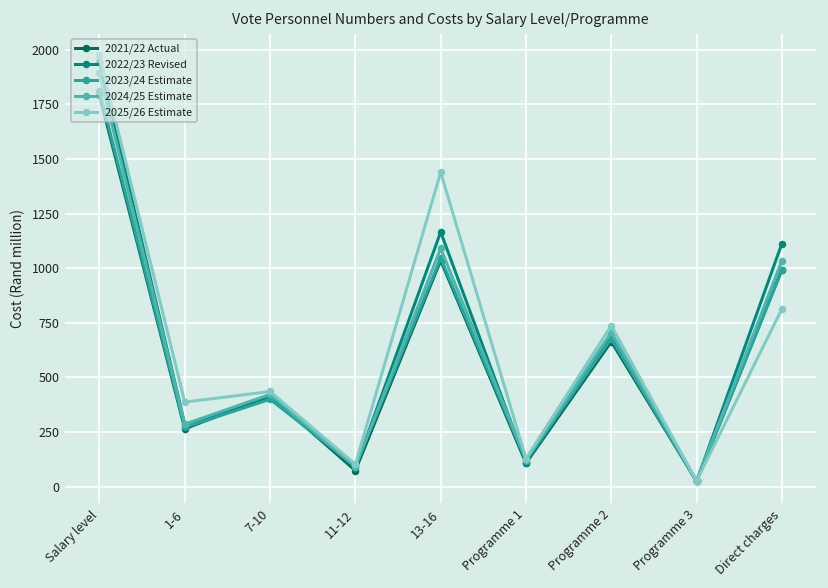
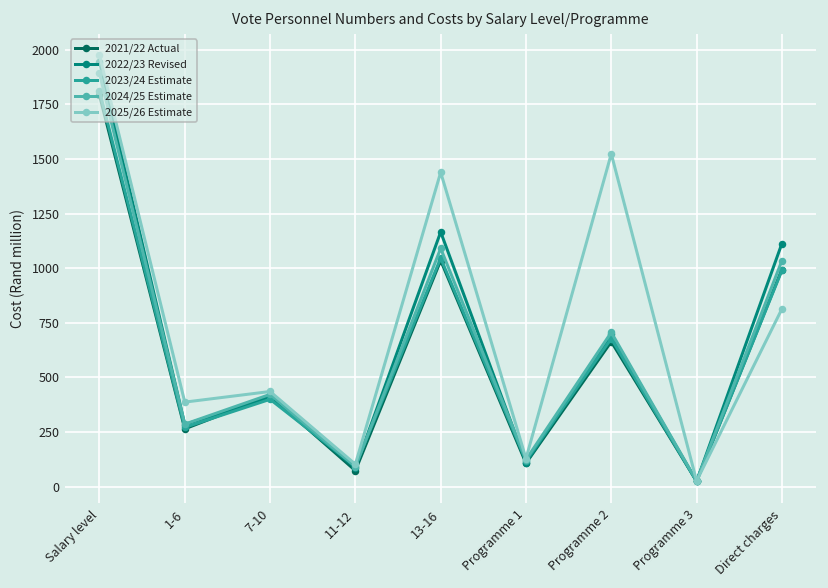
  {
    "2025/26 Estimate": {
      "1-6": 390,
      "13-16": 1440,
-     "Programme 2": 740,
+     "Programme 2": 1520,
      "Direct charges": 810
    }
  }
